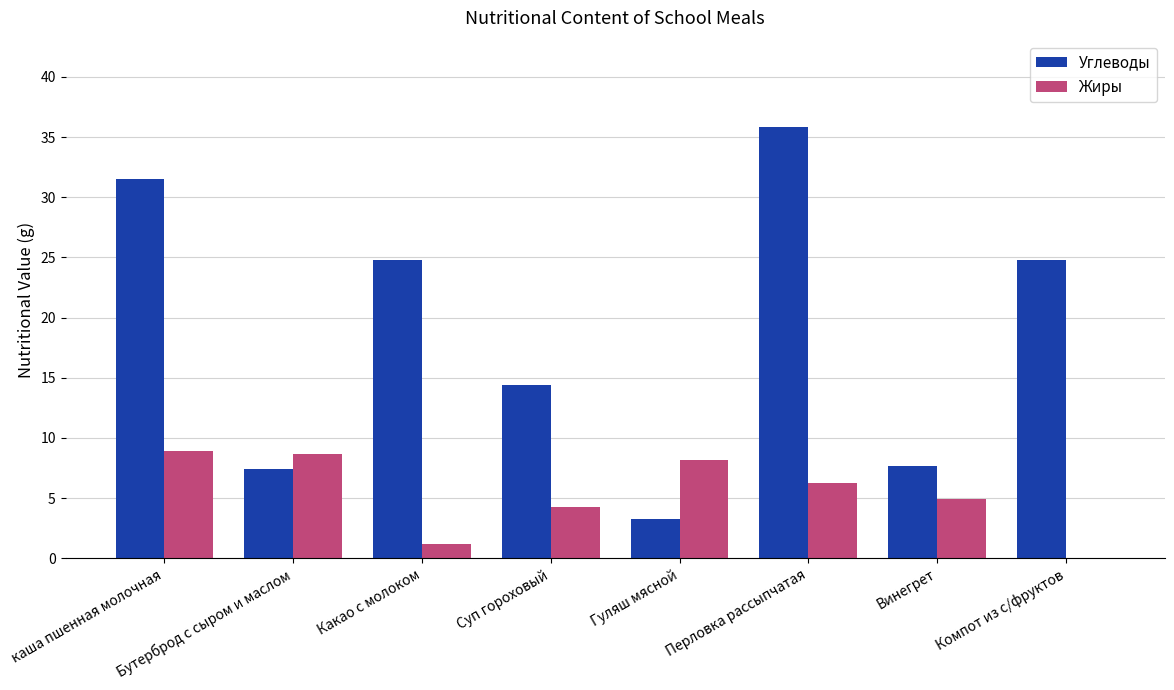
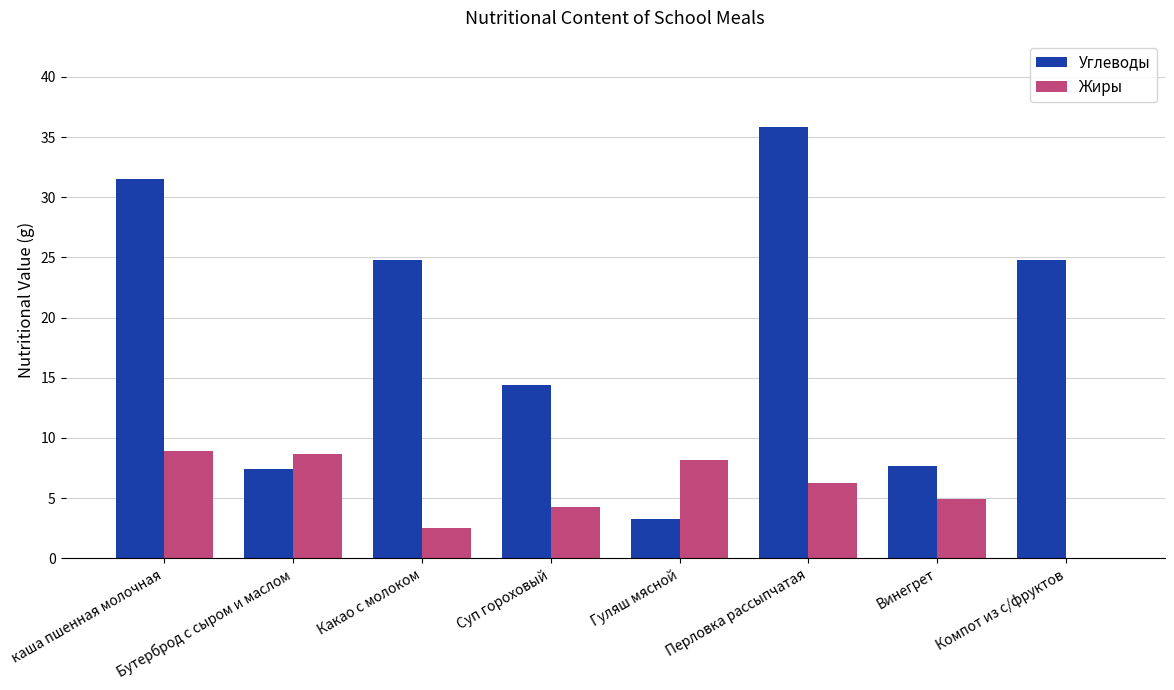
  {
    "Углеводы": {
      "каша пшенная молочная": 31.5,
      "Бутерброд с сыром и маслом": 7.4,
      "Какао с молоком": 24.8,
      "Суп гороховый": 14.4,
      "Гуляш мясной": 3.3,
      "Перловка рассыпчатая": 35.8,
      "Винегрет": 7.7,
      "Компот из с/фруктов": 24.8
    },
    "Жиры": {
      "каша пшенная молочная": 8.9,
      "Бутерброд с сыром и маслом": 8.7,
-     "Какао с молоком": 1.2,
+     "Какао с молоком": 2.5,
      "Суп гороховый": 4.2,
      "Гуляш мясной": 8.2,
      "Перловка рассыпчатая": 6.3,
      "Винегрет": 5.0,
      "Компот из с/фруктов": 0.0
    }
  }
